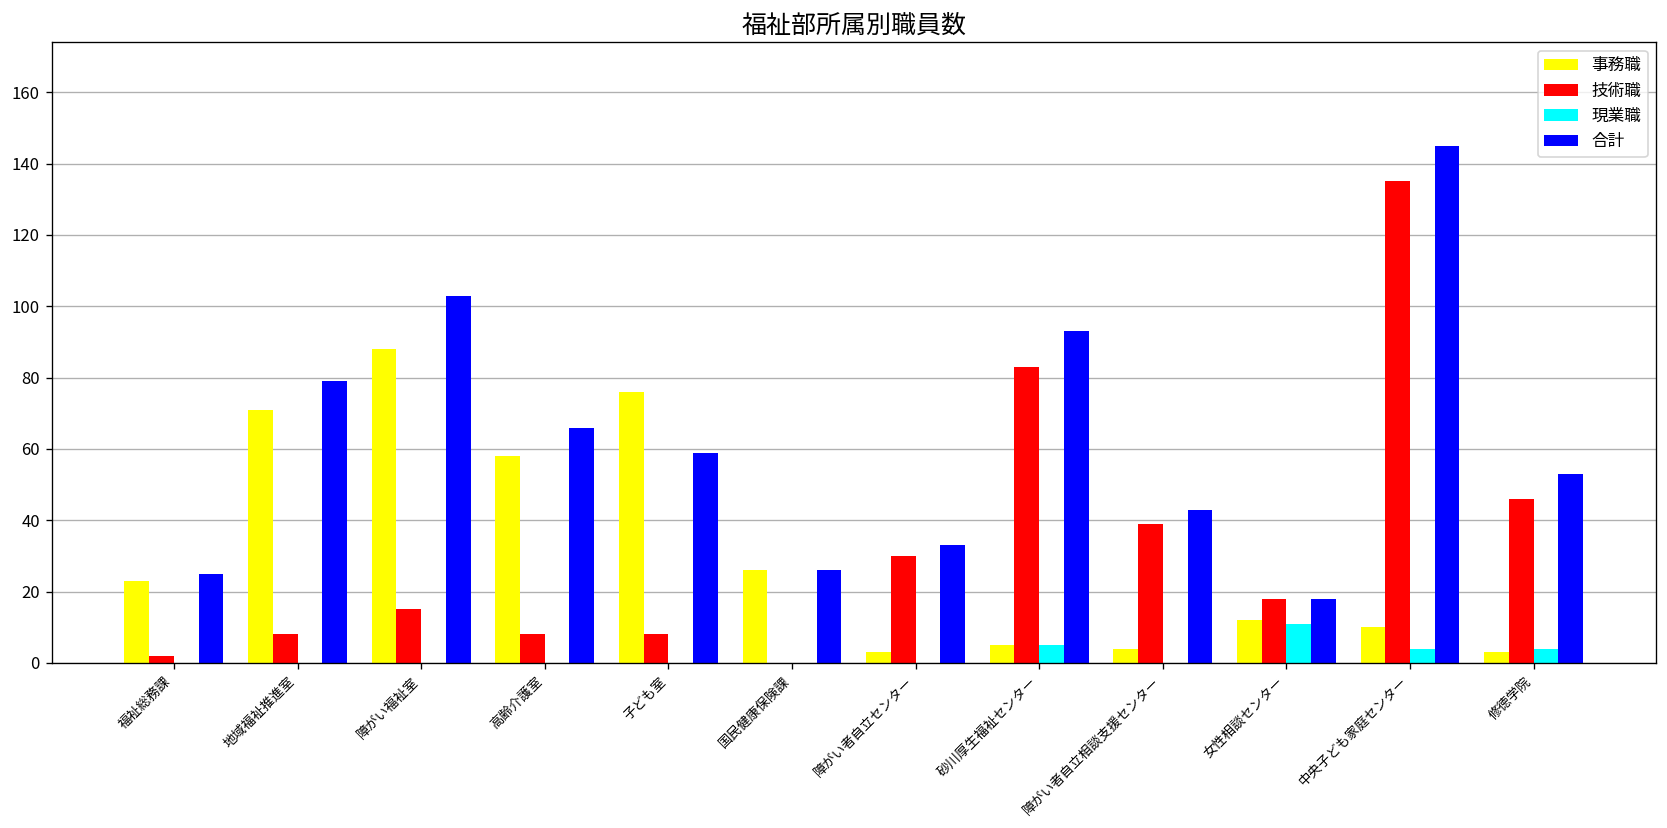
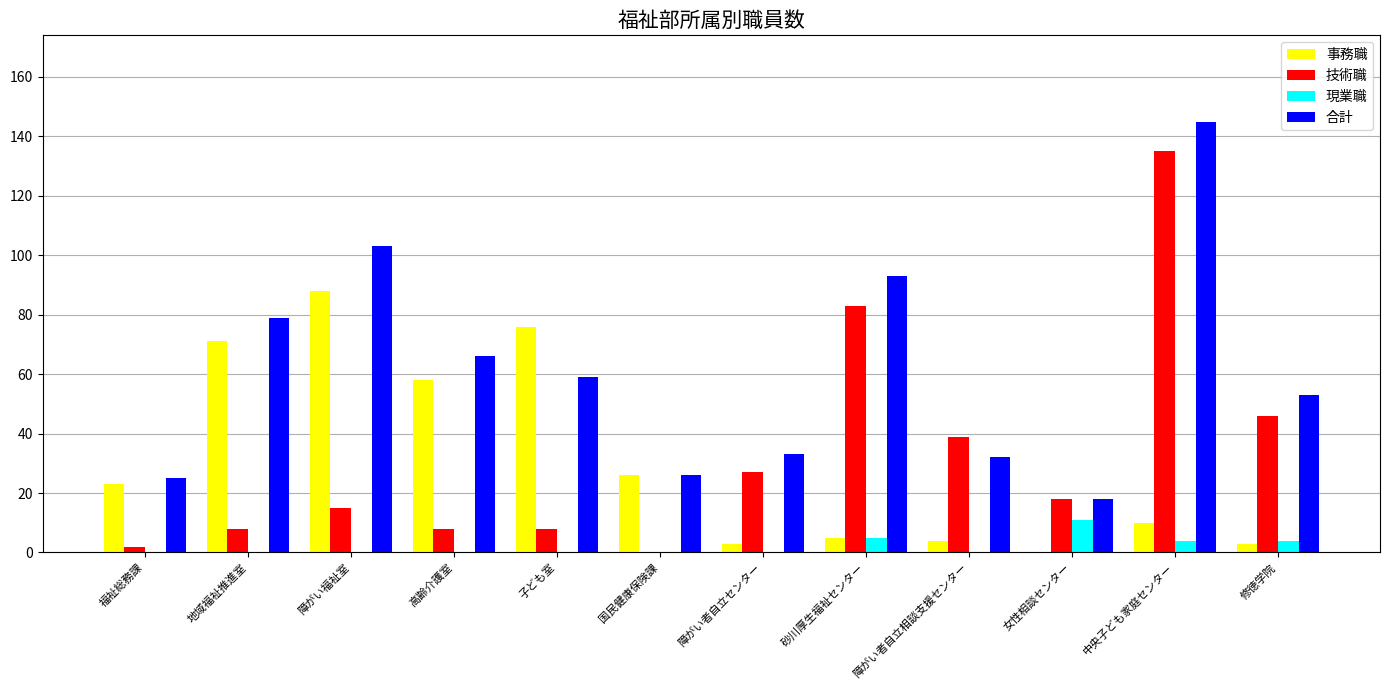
  {
    "事務職": {
      "福祉総務課": 23,
      "地域福祉推進室": 71,
      "障がい福祉室": 88,
      "高齢介護室": 58,
      "子ども室": 76,
      "国民健康保険課": 26,
      "障がい者自立センター": 3,
      "砂川厚生福祉センター": 5,
      "障がい者自立相談支援センター": 4,
-     "女性相談センター": 12,
+     "女性相談センター": 0,
      "中央子ども家庭センター": 10,
      "修徳学院": 3
    },
    "技術職": {
      "福祉総務課": 2,
      "地域福祉推進室": 8,
      "障がい福祉室": 15,
      "高齢介護室": 8,
      "子ども室": 8,
      "国民健康保険課": 0,
-     "障がい者自立センター": 30,
+     "障がい者自立センター": 27,
      "砂川厚生福祉センター": 83,
      "障がい者自立相談支援センター": 39,
      "女性相談センター": 18,
      "中央子ども家庭センター": 135,
      "修徳学院": 46
    },
    "現業職": {
      "福祉総務課": 0,
      "地域福祉推進室": 0,
      "障がい福祉室": 0,
      "高齢介護室": 0,
      "子ども室": 0,
      "国民健康保険課": 0,
      "障がい者自立センター": 0,
      "砂川厚生福祉センター": 5,
      "障がい者自立相談支援センター": 0,
      "女性相談センター": 11,
      "中央子ども家庭センター": 4,
      "修徳学院": 4
    },
    "合計": {
      "福祉総務課": 25,
      "地域福祉推進室": 79,
      "障がい福祉室": 103,
      "高齢介護室": 66,
      "子ども室": 59,
      "国民健康保険課": 26,
      "障がい者自立センター": 33,
      "砂川厚生福祉センター": 93,
-     "障がい者自立相談支援センター": 43,
+     "障がい者自立相談支援センター": 32,
      "女性相談センター": 18,
      "中央子ども家庭センター": 145,
      "修徳学院": 53
    }
  }
